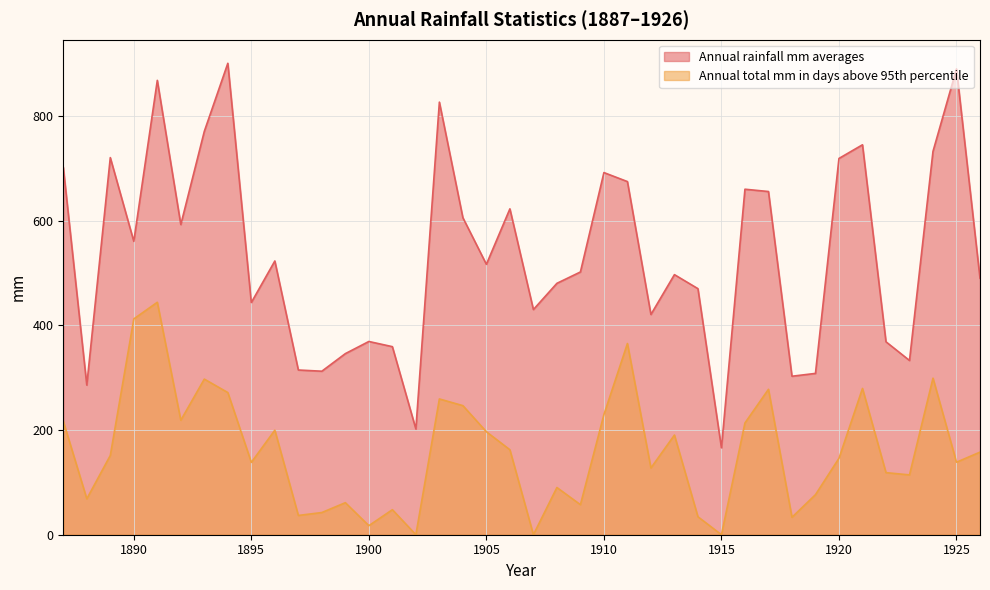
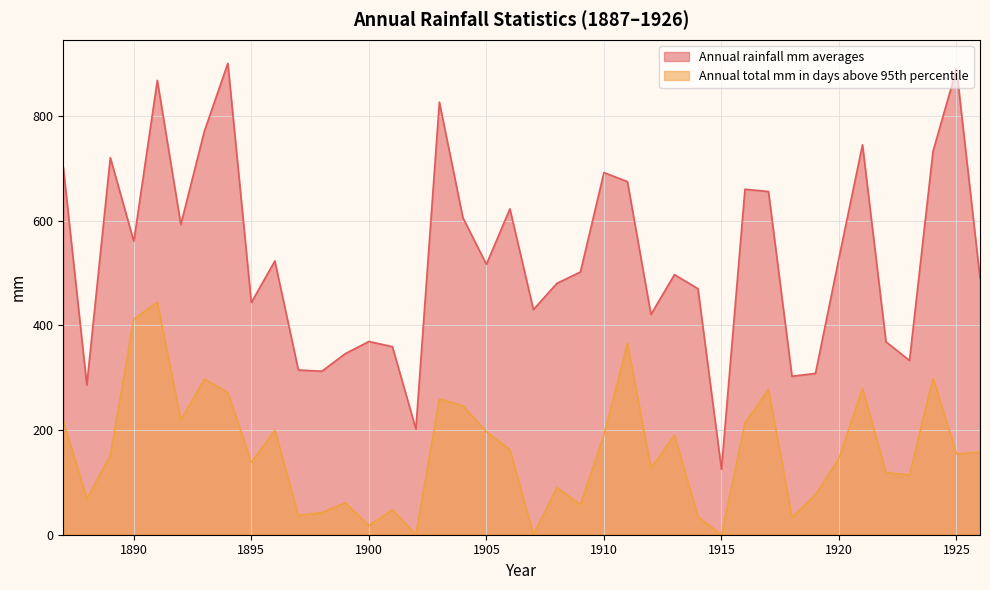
  {
    "Annual rainfall mm averages": {
      "1890": 560,
      "1895": 440,
      "1900": 370,
      "1905": 520,
      "1910": 690,
-     "1915": 170,
-     "1920": 720
+     "1915": 130,
+     "1920": 530
    },
    "Annual total mm in days above 95th percentile": {
      "1890": 410,
      "1895": 140,
      "1900": 20,
      "1905": 200,
-     "1910": 230,
+     "1910": 190,
      "1915": 0,
      "1920": 150,
-     "1925": 140
+     "1925": 150
    }
  }
